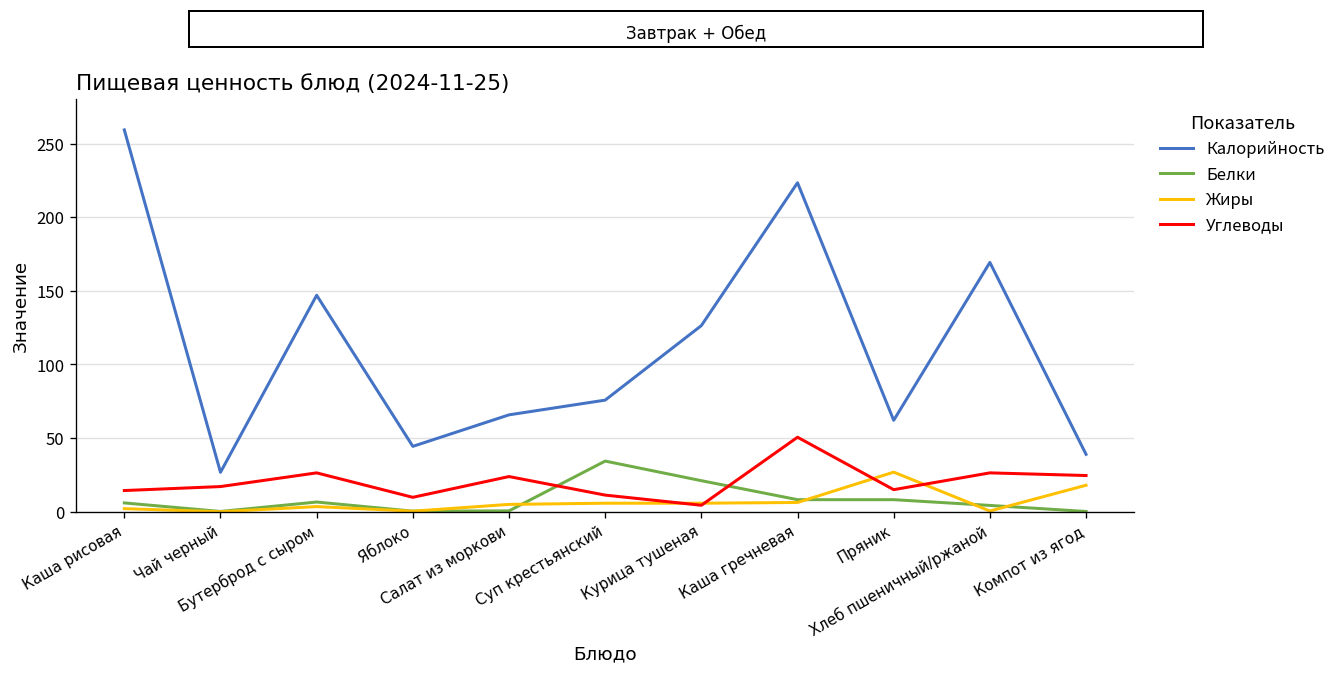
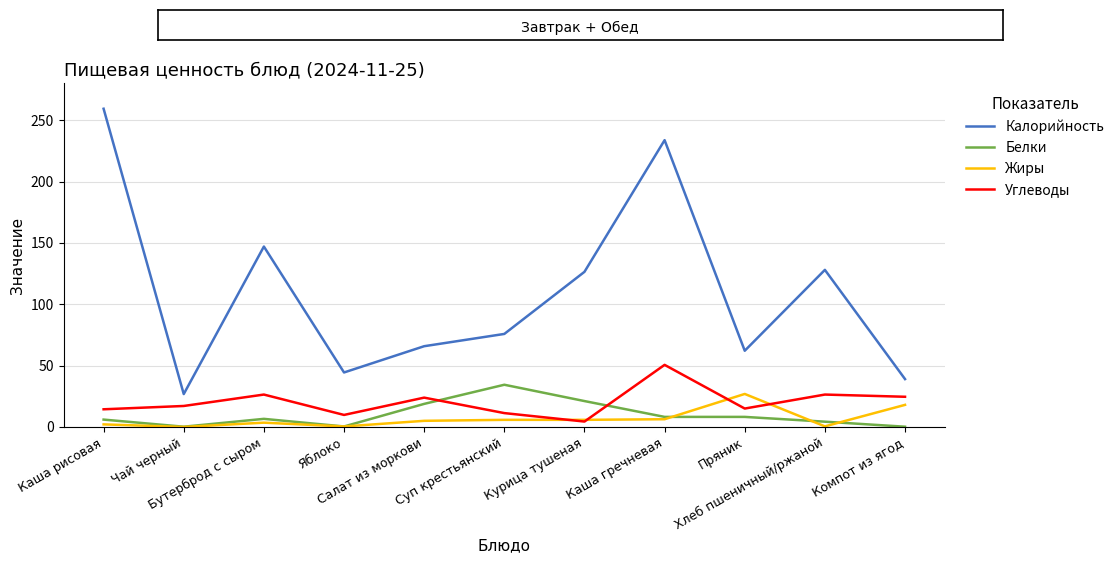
  {
    "Калорийность": {
      "Каша рисовая": 259,
      "Чай черный": 27,
      "Бутерброд с сыром": 147,
      "Яблоко": 44,
      "Салат из моркови": 66,
      "Суп крестьянский": 76,
      "Курица тушеная": 126,
-     "Каша гречневая": 223,
+     "Каша гречневая": 234,
      "Пряник": 62,
-     "Хлеб пшеничный/ржаной": 169,
+     "Хлеб пшеничный/ржаной": 128,
      "Компот из ягод": 39
    },
    "Белки": {
      "Каша рисовая": 6,
      "Бутерброд с сыром": 7,
-     "Салат из моркови": 1,
+     "Салат из моркови": 19,
      "Суп крестьянский": 34,
      "Курица тушеная": 21,
      "Пряник": 8,
      "Хлеб пшеничный/ржаной": 4,
      "Компот из ягод": 0
    },
    "Жиры": {
      "Каша рисовая": 2,
      "Бутерброд с сыром": 4,
      "Салат из моркови": 5,
      "Суп крестьянский": 6,
      "Пряник": 27,
      "Хлеб пшеничный/ржаной": 1,
      "Компот из ягод": 18
    },
    "Углеводы": {
      "Каша рисовая": 14,
      "Чай черный": 17,
      "Бутерброд с сыром": 26,
      "Яблоко": 10,
      "Салат из моркови": 24,
      "Суп крестьянский": 11,
      "Каша гречневая": 51,
      "Пряник": 15,
      "Хлеб пшеничный/ржаной": 26,
      "Компот из ягод": 25
    }
  }
